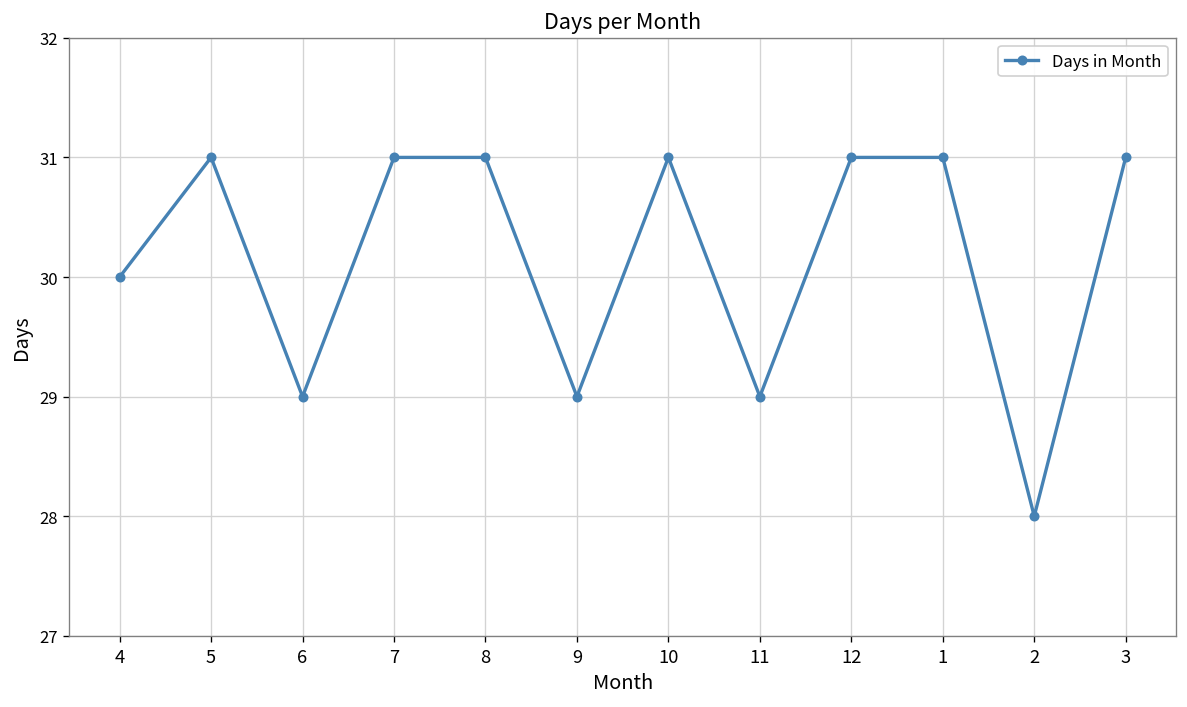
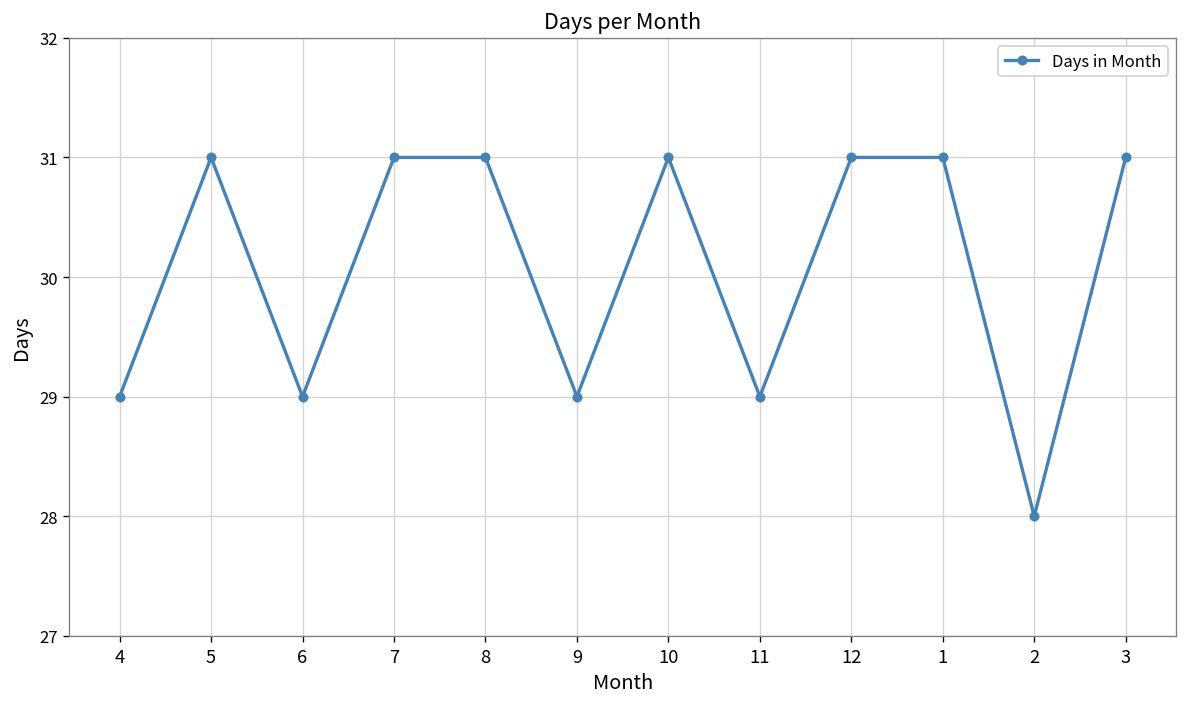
  {
-   "4": 30,
+   "4": 29,
    "5": 31,
    "6": 29,
    "7": 31,
    "8": 31,
    "9": 29,
    "10": 31,
    "11": 29,
    "12": 31,
    "1": 31,
    "2": 28,
    "3": 31
  }
